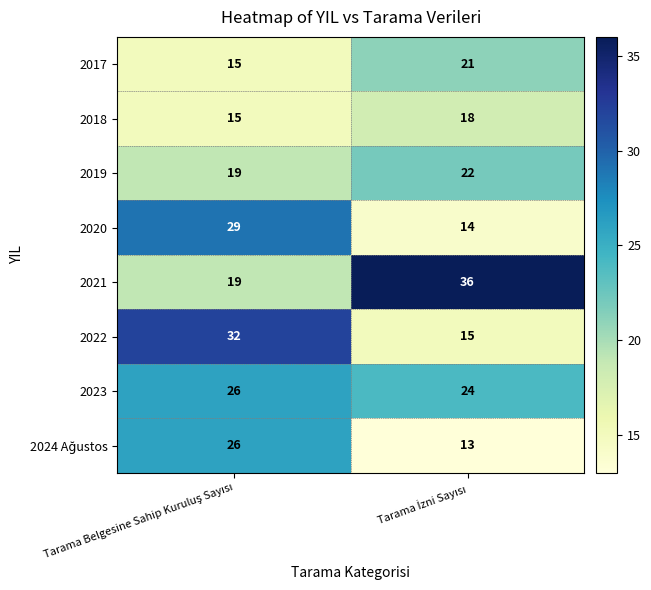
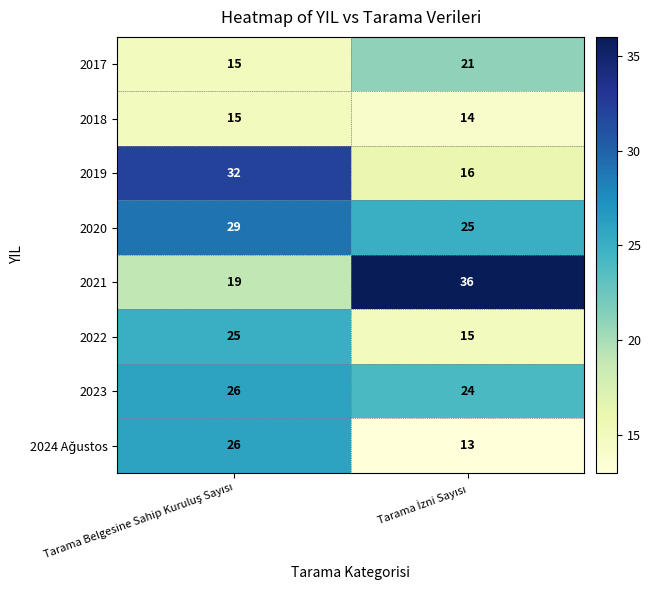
  {
    "2017": {
      "Tarama Belgesine Sahip Kuruluş Sayısı": 15,
      "Tarama İzni Sayısı": 21
    },
    "2018": {
      "Tarama Belgesine Sahip Kuruluş Sayısı": 15,
-     "Tarama İzni Sayısı": 18
+     "Tarama İzni Sayısı": 14
    },
    "2019": {
-     "Tarama Belgesine Sahip Kuruluş Sayısı": 19,
-     "Tarama İzni Sayısı": 22
+     "Tarama Belgesine Sahip Kuruluş Sayısı": 32,
+     "Tarama İzni Sayısı": 16
    },
    "2020": {
      "Tarama Belgesine Sahip Kuruluş Sayısı": 29,
-     "Tarama İzni Sayısı": 14
+     "Tarama İzni Sayısı": 25
    },
    "2021": {
      "Tarama Belgesine Sahip Kuruluş Sayısı": 19,
      "Tarama İzni Sayısı": 36
    },
    "2022": {
-     "Tarama Belgesine Sahip Kuruluş Sayısı": 32,
+     "Tarama Belgesine Sahip Kuruluş Sayısı": 25,
      "Tarama İzni Sayısı": 15
    },
    "2023": {
      "Tarama Belgesine Sahip Kuruluş Sayısı": 26,
      "Tarama İzni Sayısı": 24
    },
    "2024 Ağustos": {
      "Tarama Belgesine Sahip Kuruluş Sayısı": 26,
      "Tarama İzni Sayısı": 13
    }
  }
